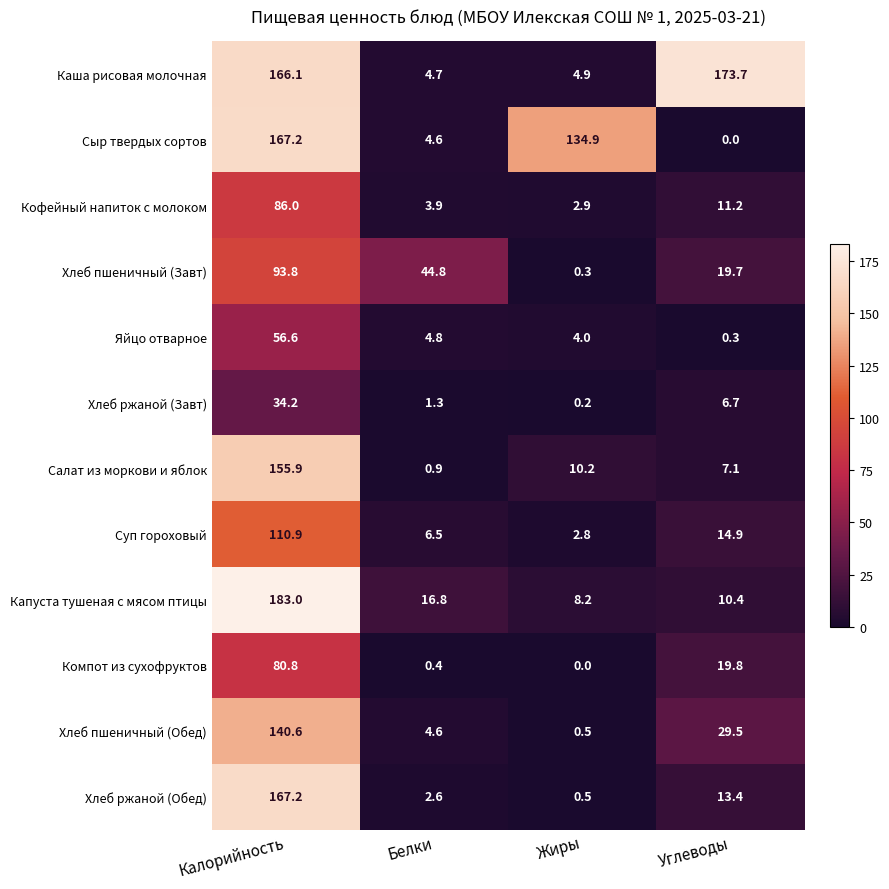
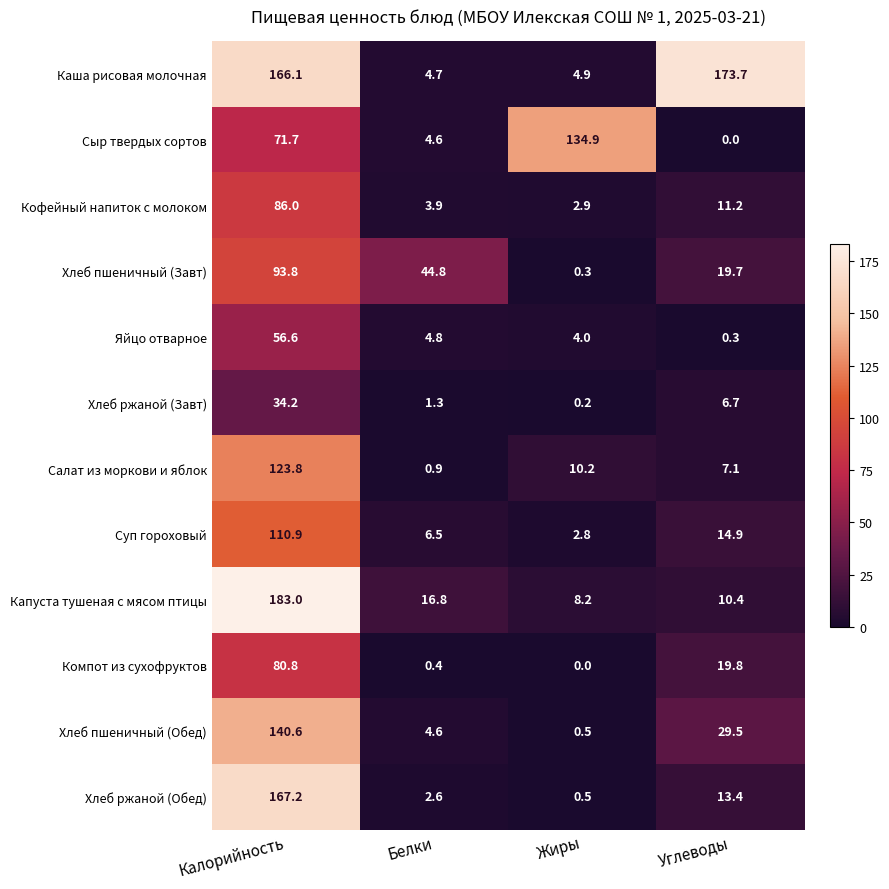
  {
    "Каша рисовая молочная": {
      "Калорийность": 166.1,
      "Белки": 4.7,
      "Жиры": 4.9,
      "Углеводы": 173.7
    },
    "Сыр твердых сортов": {
-     "Калорийность": 167.2,
+     "Калорийность": 71.7,
      "Белки": 4.6,
      "Жиры": 134.9,
      "Углеводы": 0.0
    },
    "Кофейный напиток с молоком": {
      "Калорийность": 86.0,
      "Белки": 3.9,
      "Жиры": 2.9,
      "Углеводы": 11.2
    },
    "Хлеб пшеничный (Завт)": {
      "Калорийность": 93.8,
      "Белки": 44.8,
      "Жиры": 0.3,
      "Углеводы": 19.7
    },
    "Яйцо отварное": {
      "Калорийность": 56.6,
      "Белки": 4.8,
      "Жиры": 4.0,
      "Углеводы": 0.3
    },
    "Хлеб ржаной (Завт)": {
      "Калорийность": 34.2,
      "Белки": 1.3,
      "Жиры": 0.2,
      "Углеводы": 6.7
    },
    "Салат из моркови и яблок": {
-     "Калорийность": 155.9,
+     "Калорийность": 123.8,
      "Белки": 0.9,
      "Жиры": 10.2,
      "Углеводы": 7.1
    },
    "Суп гороховый": {
      "Калорийность": 110.9,
      "Белки": 6.5,
      "Жиры": 2.8,
      "Углеводы": 14.9
    },
    "Капуста тушеная с мясом птицы": {
      "Калорийность": 183.0,
      "Белки": 16.8,
      "Жиры": 8.2,
      "Углеводы": 10.4
    },
    "Компот из сухофруктов": {
      "Калорийность": 80.8,
      "Белки": 0.4,
      "Жиры": 0.0,
      "Углеводы": 19.8
    },
    "Хлеб пшеничный (Обед)": {
      "Калорийность": 140.6,
      "Белки": 4.6,
      "Жиры": 0.5,
      "Углеводы": 29.5
    },
    "Хлеб ржаной (Обед)": {
      "Калорийность": 167.2,
      "Белки": 2.6,
      "Жиры": 0.5,
      "Углеводы": 13.4
    }
  }
